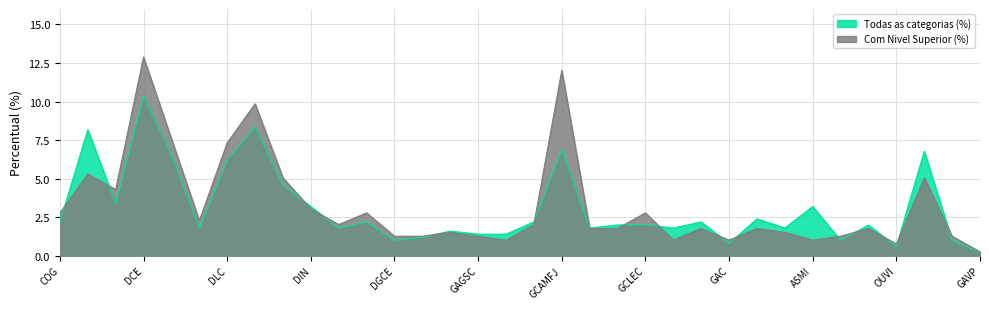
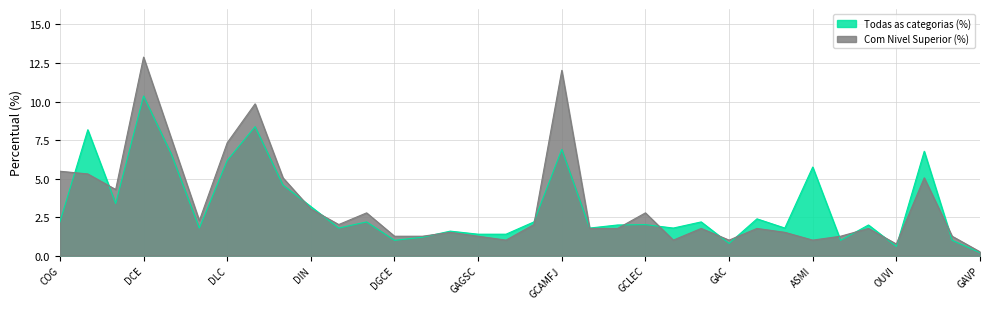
  {
    "Todas as categorias (%)": {
      "COG": 2.2,
      "DCE": 10.4,
      "DLC": 6.2,
      "DGCE": 1.0,
      "GCAMFJ": 6.9,
      "GCLEC": 2.0,
      "GAC": 0.8,
-     "ASMI": 3.2
+     "ASMI": 5.7
    },
    "Com Nivel Superior (%)": {
-     "COG": 2.8,
+     "COG": 5.5,
      "DCE": 12.9,
      "DLC": 7.3,
      "DGCE": 1.3,
      "GCAMFJ": 12.0,
      "GCLEC": 2.8,
      "GAC": 1.0,
      "ASMI": 1.0
    }
  }
